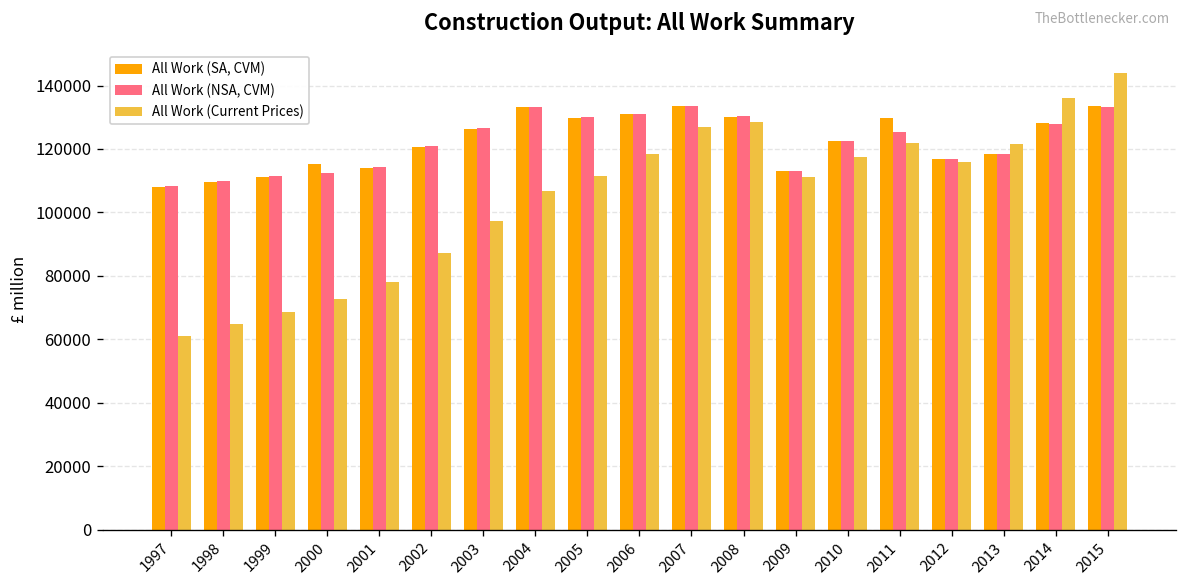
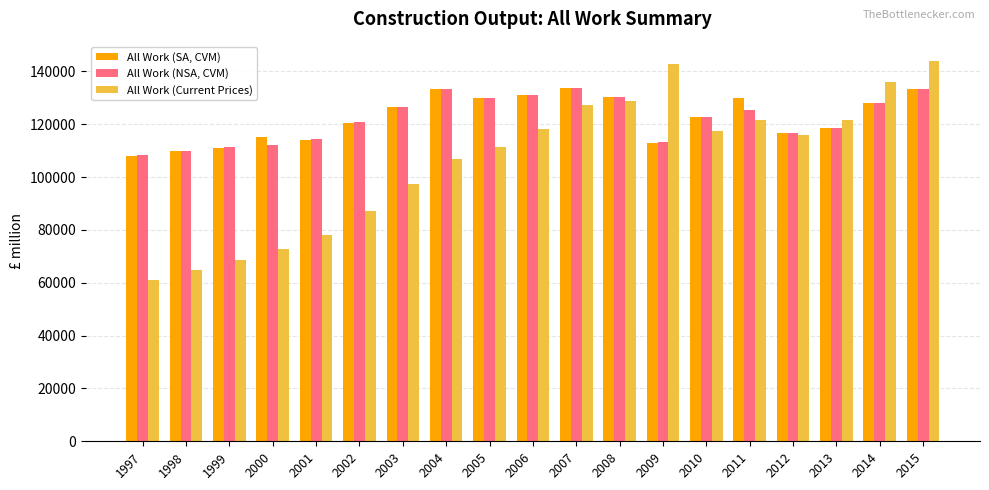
  {
    "All Work (SA, CVM)": {
      "1997": 108000,
      "1998": 110000,
      "1999": 111000,
      "2000": 115000,
      "2001": 114000,
      "2002": 121000,
      "2003": 126000,
      "2004": 133000,
      "2005": 130000,
      "2006": 131000,
      "2007": 134000,
      "2008": 130000,
      "2009": 113000,
      "2010": 123000,
      "2011": 130000,
      "2012": 117000,
      "2013": 118000,
      "2014": 128000,
      "2015": 133000
    },
    "All Work (NSA, CVM)": {
      "1997": 108000,
      "1998": 110000,
      "1999": 111000,
      "2000": 112000,
      "2001": 114000,
      "2002": 121000,
      "2003": 127000,
      "2004": 133000,
      "2005": 130000,
      "2006": 131000,
      "2007": 134000,
      "2008": 130000,
      "2009": 113000,
      "2010": 123000,
      "2011": 125000,
      "2012": 117000,
      "2013": 118000,
      "2014": 128000,
      "2015": 133000
    },
    "All Work (Current Prices)": {
      "1997": 61000,
      "1998": 65000,
      "1999": 69000,
      "2000": 73000,
      "2001": 78000,
      "2002": 87000,
      "2003": 97000,
      "2004": 107000,
      "2005": 111000,
      "2006": 118000,
      "2007": 127000,
      "2008": 129000,
-     "2009": 111000,
+     "2009": 143000,
      "2010": 117000,
      "2011": 122000,
      "2012": 116000,
      "2013": 122000,
      "2014": 136000,
      "2015": 144000
    }
  }
